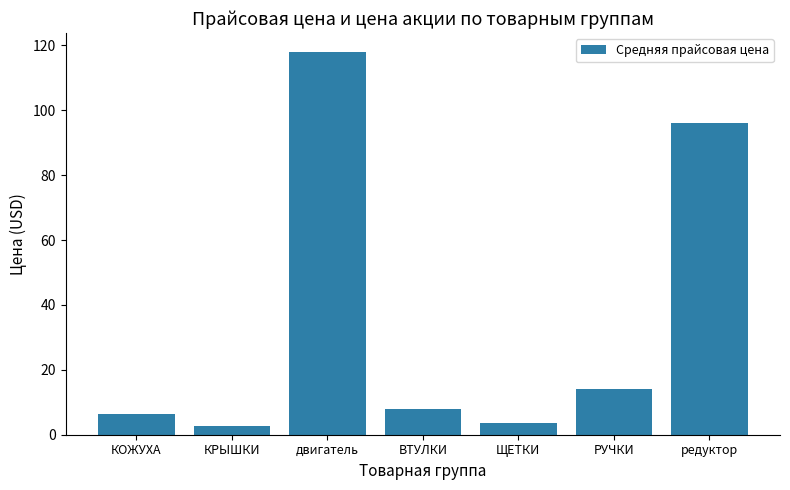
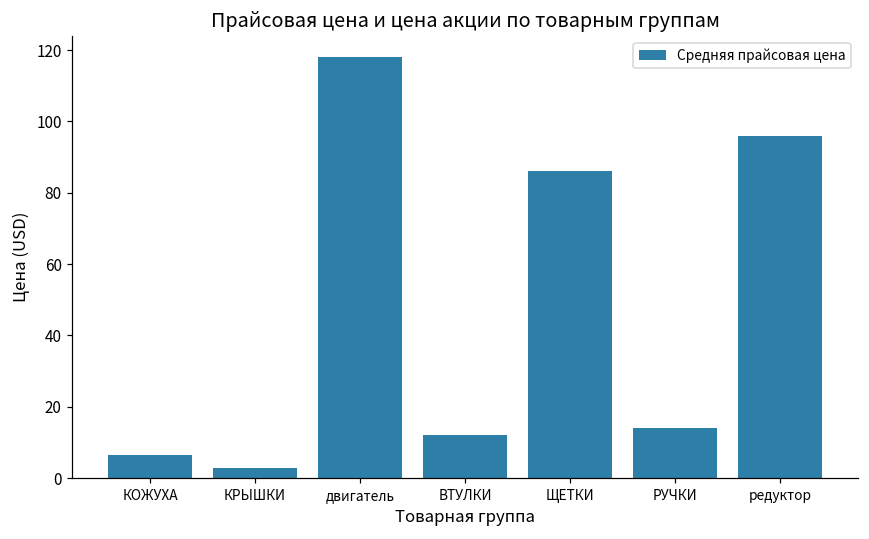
  {
    "КОЖУХА": 6,
    "КРЫШКИ": 3,
    "двигатель": 118,
-   "ВТУЛКИ": 8,
-   "ЩЕТКИ": 4,
+   "ВТУЛКИ": 12,
+   "ЩЕТКИ": 86,
    "РУЧКИ": 14,
    "редуктор": 96
  }
